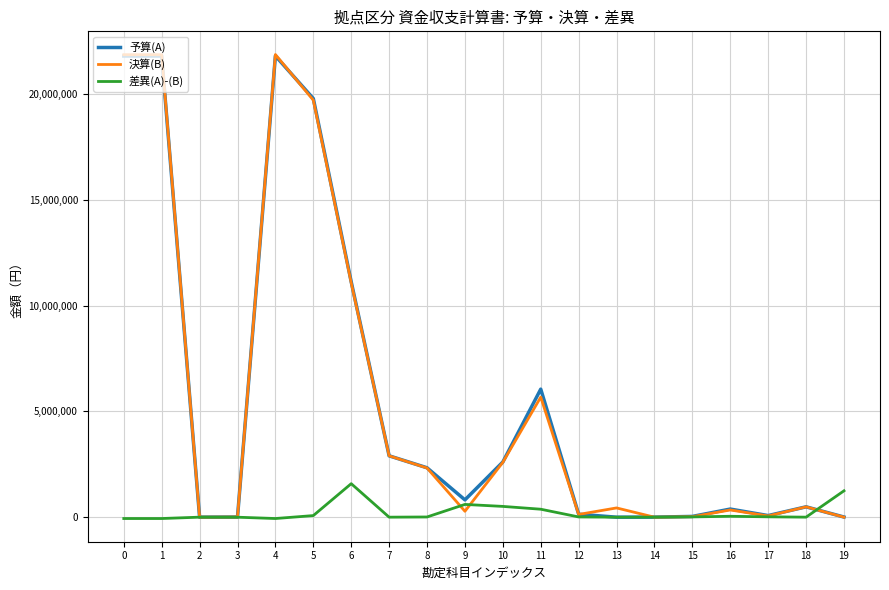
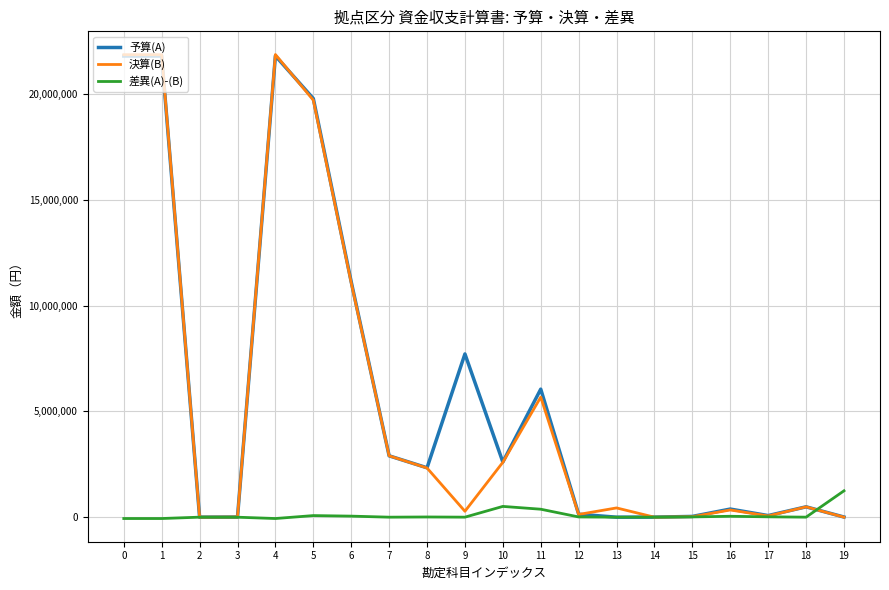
  {
    "予算(A)": {
-     "9": "800,000",
+     "9": "7,700,000",
      "11": "6,100,000"
    },
    "決算(B)": {
      "9": "300,000",
      "11": "5,700,000",
      "13": "400,000"
    },
    "差異(A)-(B)": {
      "0": "-100,000",
      "1": "-100,000",
      "4": "-100,000",
      "5": "100,000",
-     "6": "1,600,000",
+     "6": "0",
      "7": "0",
      "8": "0",
-     "9": "600,000",
+     "9": "0",
      "10": "500,000",
      "11": "400,000",
      "16": "0",
      "18": "0",
      "19": "1,200,000"
    }
  }
